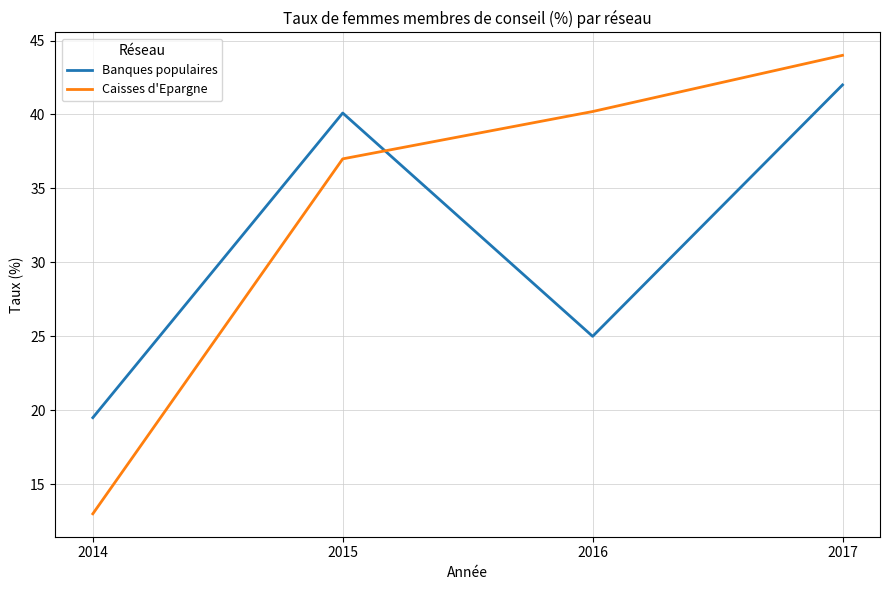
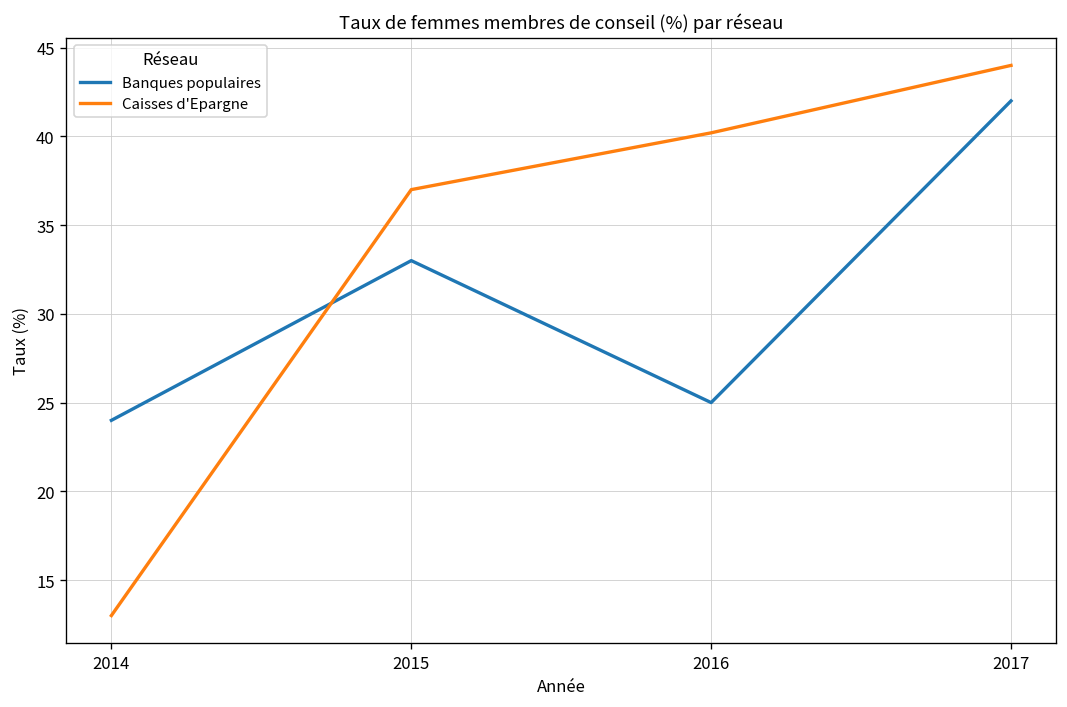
  {
    "Banques populaires": {
-     "2014": 19.5,
-     "2015": 40.1,
+     "2014": 24.0,
+     "2015": 33.0,
      "2016": 25.0,
      "2017": 42.0
    },
    "Caisses d'Epargne": {
      "2014": 13.0,
      "2015": 37.0,
      "2016": 40.2,
      "2017": 44.0
    }
  }
